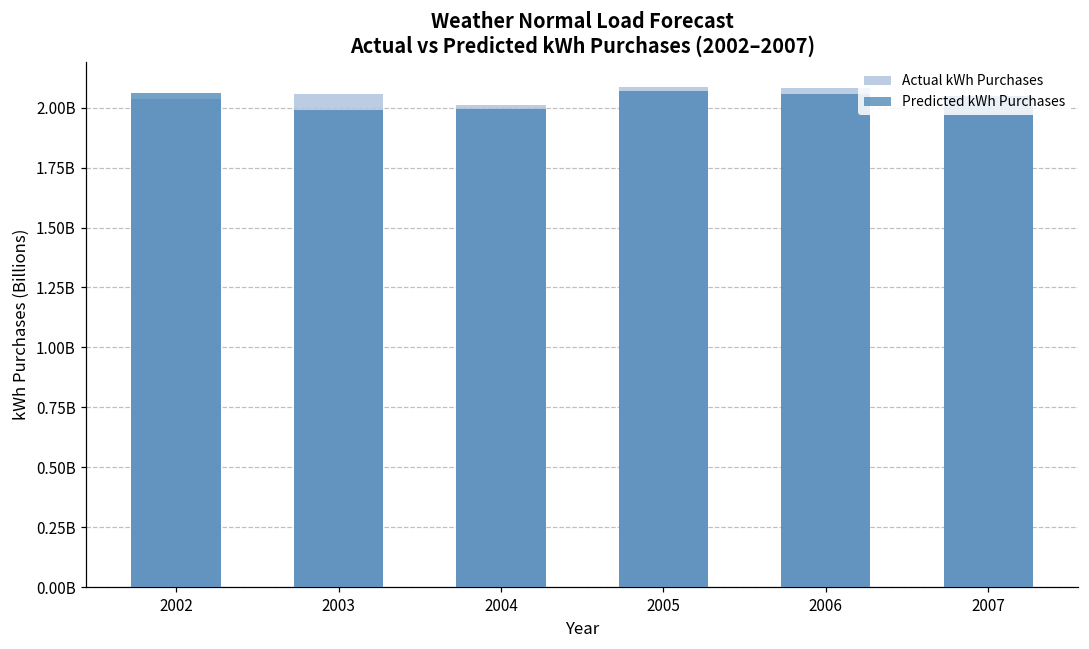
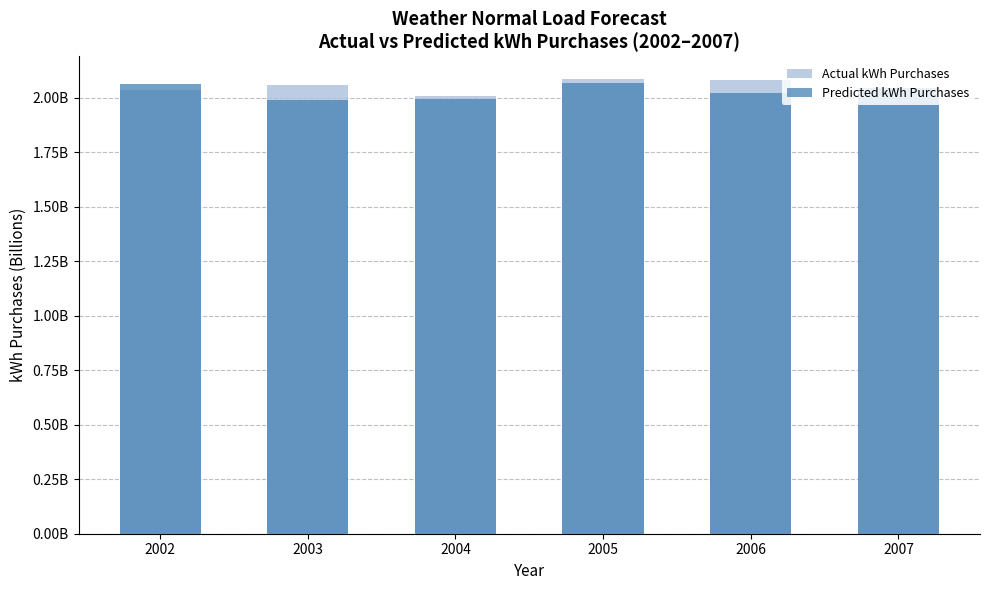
  {
    "Actual kWh Purchases": {
      "2003": 2060000000,
      "2004": 2010000000,
      "2005": 2090000000,
      "2006": 2080000000
    },
    "Predicted kWh Purchases": {
      "2002": 2060000000,
-     "2006": 2060000000
+     "2006": 2020000000
    }
  }
